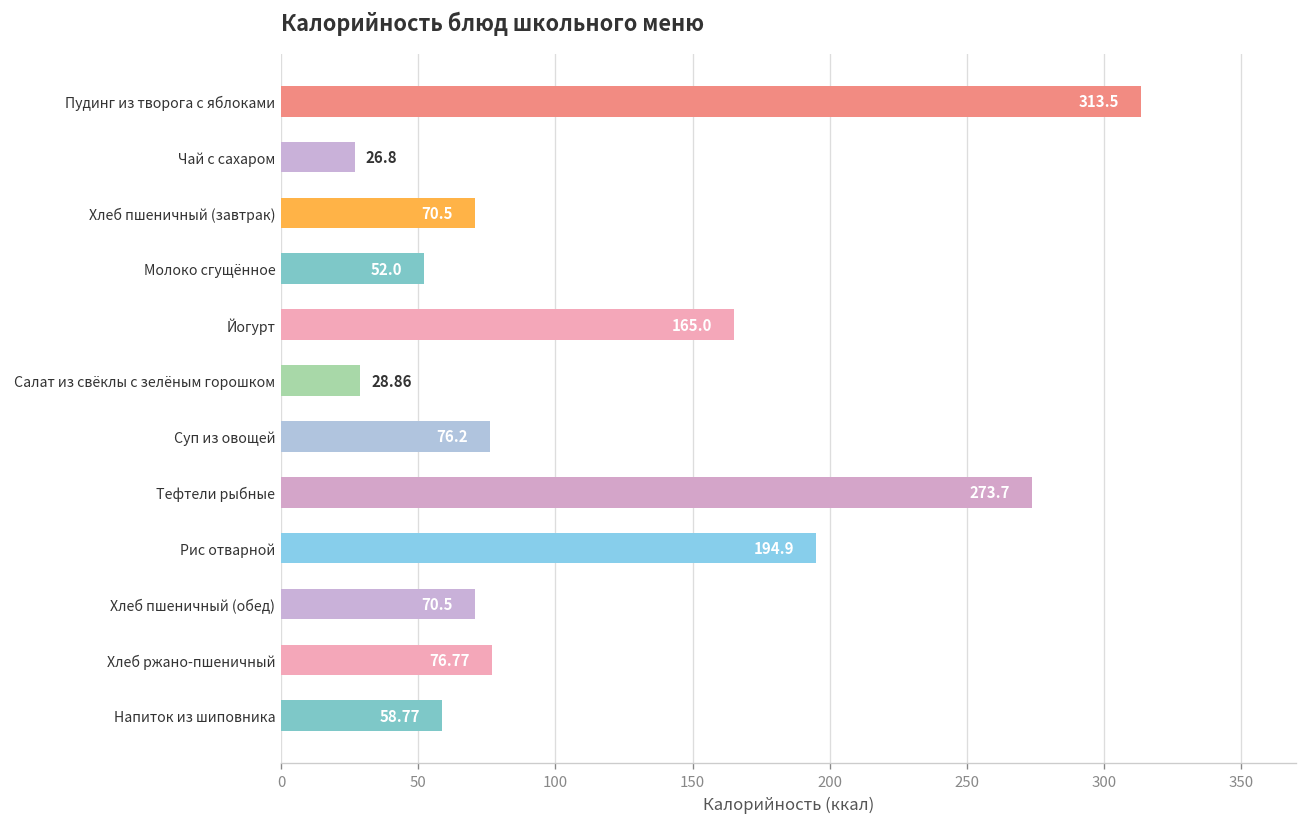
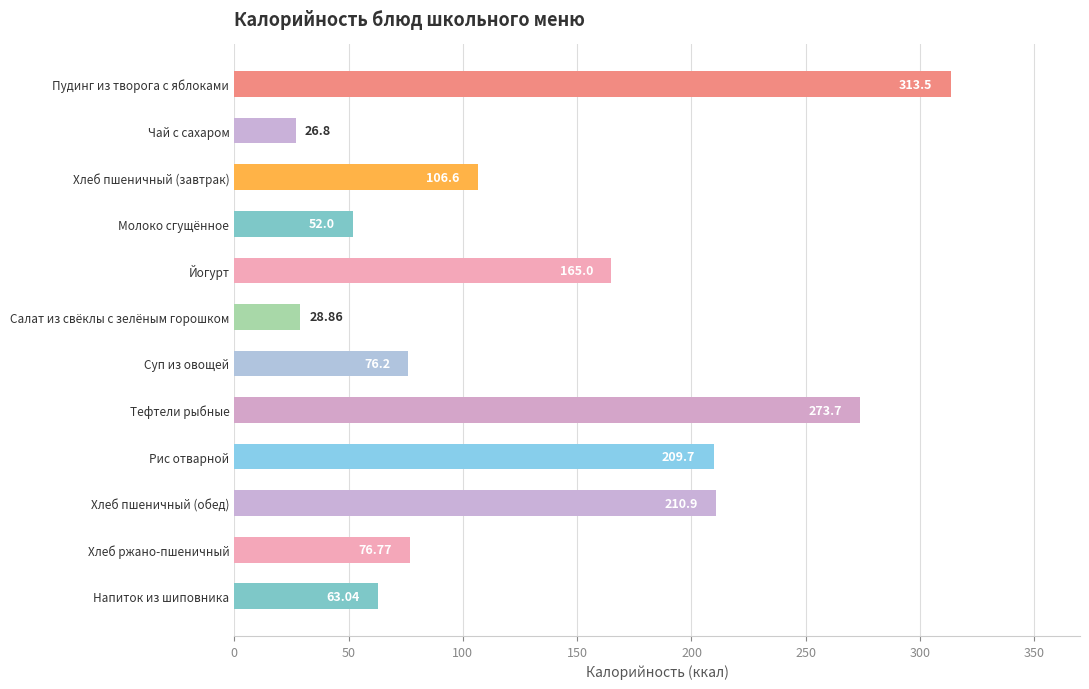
  {
    "Пудинг из творога с яблоками": 313.5,
    "Чай с сахаром": 26.8,
-   "Хлеб пшеничный (завтрак)": 70.5,
+   "Хлеб пшеничный (завтрак)": 106.6,
    "Молоко сгущённое": 52.0,
    "Йогурт": 165.0,
    "Салат из свёклы с зелёным горошком": 28.86,
    "Суп из овощей": 76.2,
    "Тефтели рыбные": 273.7,
-   "Рис отварной": 194.9,
-   "Хлеб пшеничный (обед)": 70.5,
+   "Рис отварной": 209.7,
+   "Хлеб пшеничный (обед)": 210.9,
    "Хлеб ржано-пшеничный": 76.77,
-   "Напиток из шиповника": 58.77
+   "Напиток из шиповника": 63.04
  }
